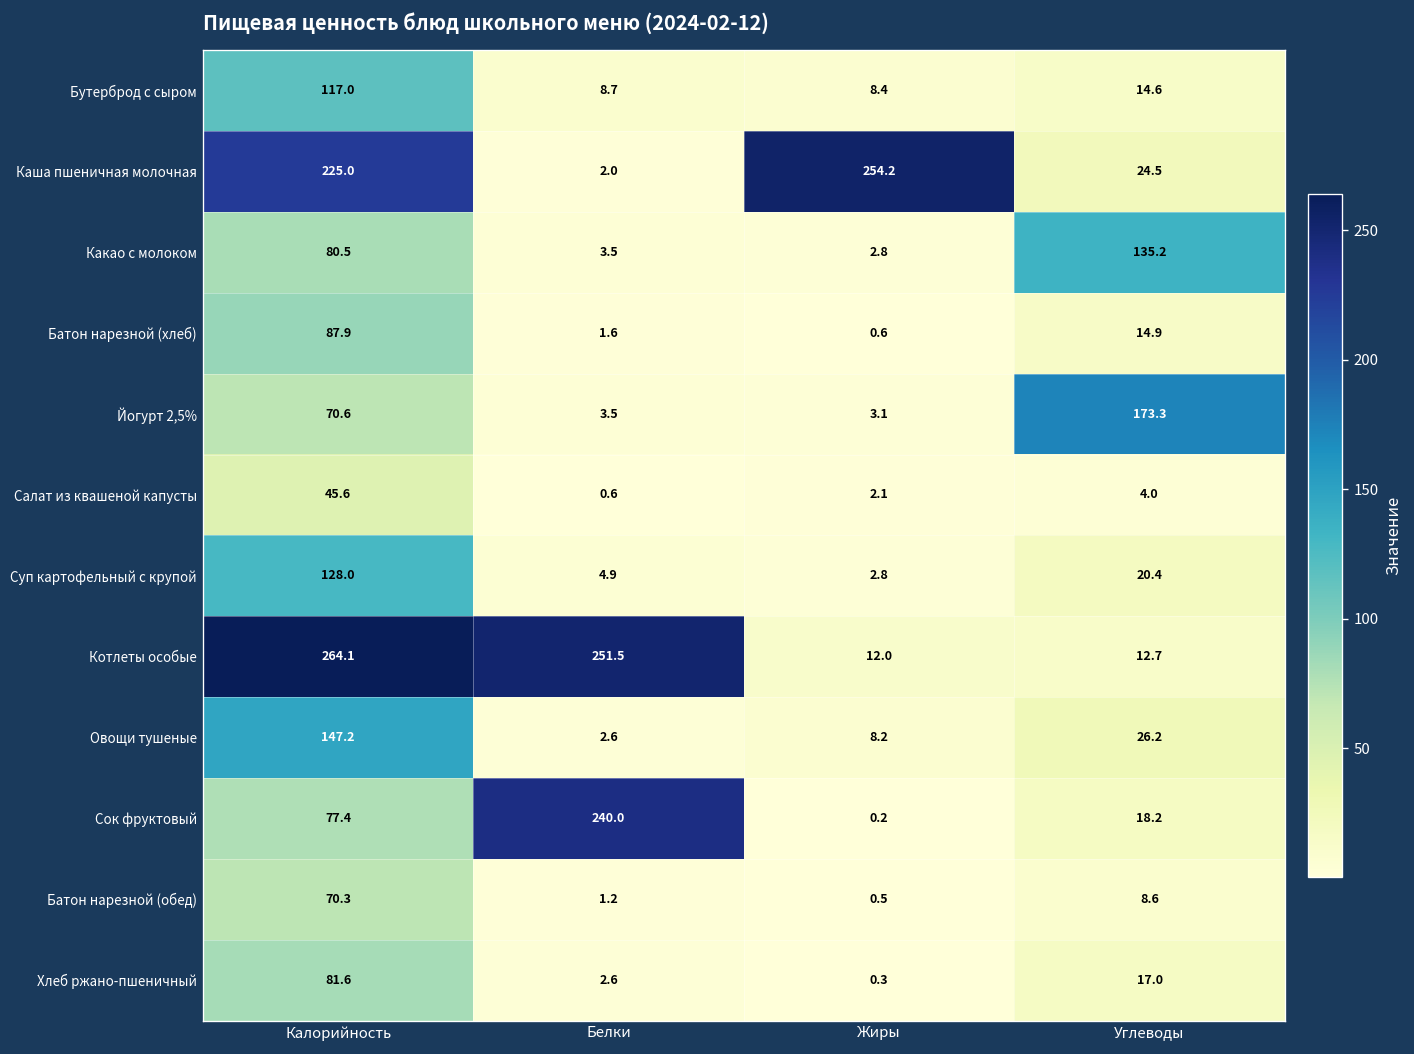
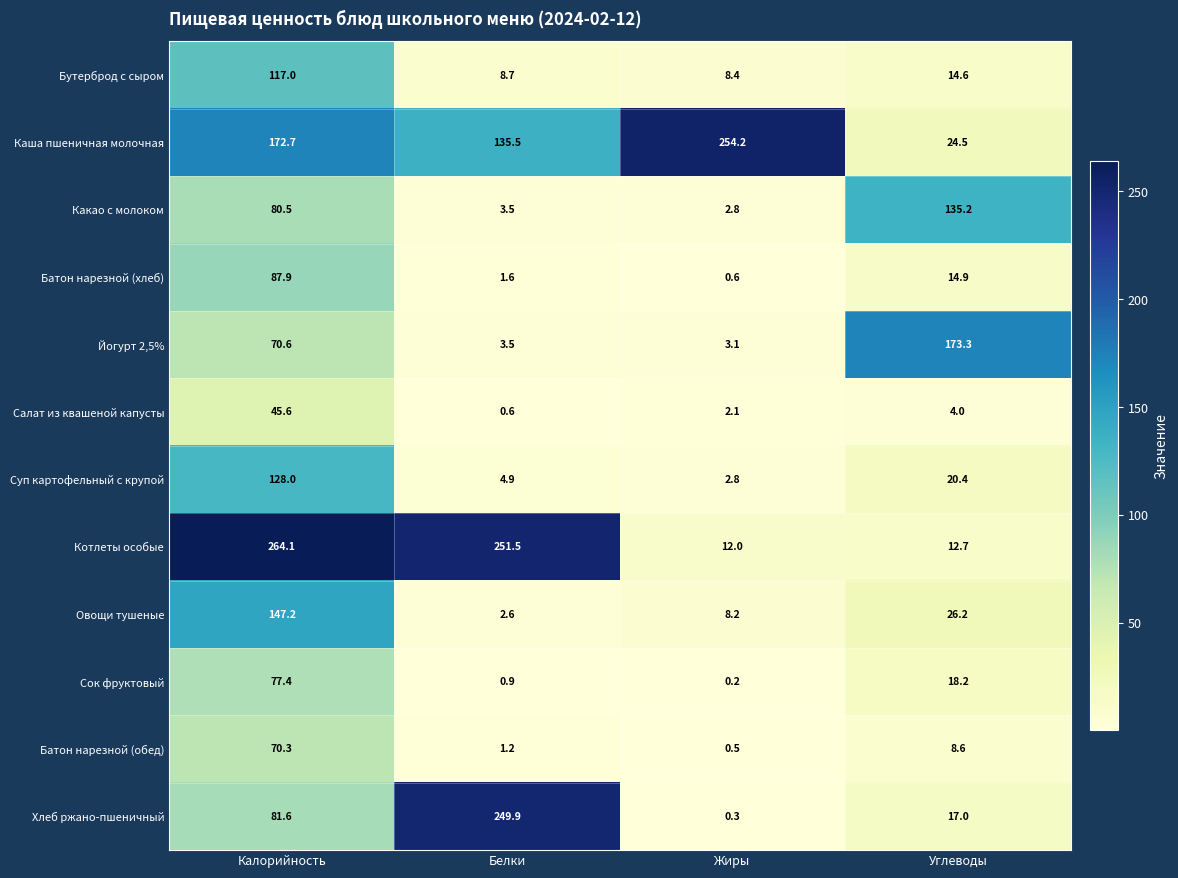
  {
    "Бутерброд с сыром": {
      "Калорийность": 117.0,
      "Белки": 8.7,
      "Жиры": 8.4,
      "Углеводы": 14.6
    },
    "Каша пшеничная молочная": {
-     "Калорийность": 225.0,
-     "Белки": 2.0,
+     "Калорийность": 172.7,
+     "Белки": 135.5,
      "Жиры": 254.2,
      "Углеводы": 24.5
    },
    "Какао с молоком": {
      "Калорийность": 80.5,
      "Белки": 3.5,
      "Жиры": 2.8,
      "Углеводы": 135.2
    },
    "Батон нарезной (хлеб)": {
      "Калорийность": 87.9,
      "Белки": 1.6,
      "Жиры": 0.6,
      "Углеводы": 14.9
    },
    "Йогурт 2,5%": {
      "Калорийность": 70.6,
      "Белки": 3.5,
      "Жиры": 3.1,
      "Углеводы": 173.3
    },
    "Салат из квашеной капусты": {
      "Калорийность": 45.6,
      "Белки": 0.6,
      "Жиры": 2.1,
      "Углеводы": 4.0
    },
    "Суп картофельный с крупой": {
      "Калорийность": 128.0,
      "Белки": 4.9,
      "Жиры": 2.8,
      "Углеводы": 20.4
    },
    "Котлеты особые": {
      "Калорийность": 264.1,
      "Белки": 251.5,
      "Жиры": 12.0,
      "Углеводы": 12.7
    },
    "Овощи тушеные": {
      "Калорийность": 147.2,
      "Белки": 2.6,
      "Жиры": 8.2,
      "Углеводы": 26.2
    },
    "Сок фруктовый": {
      "Калорийность": 77.4,
-     "Белки": 240.0,
+     "Белки": 0.9,
      "Жиры": 0.2,
      "Углеводы": 18.2
    },
    "Батон нарезной (обед)": {
      "Калорийность": 70.3,
      "Белки": 1.2,
      "Жиры": 0.5,
      "Углеводы": 8.6
    },
    "Хлеб ржано-пшеничный": {
      "Калорийность": 81.6,
-     "Белки": 2.6,
+     "Белки": 249.9,
      "Жиры": 0.3,
      "Углеводы": 17.0
    }
  }
